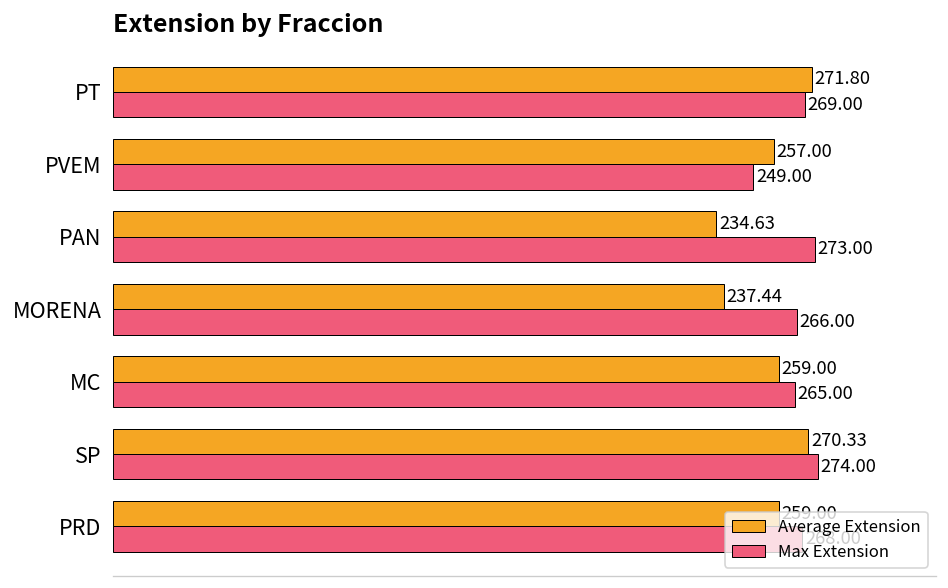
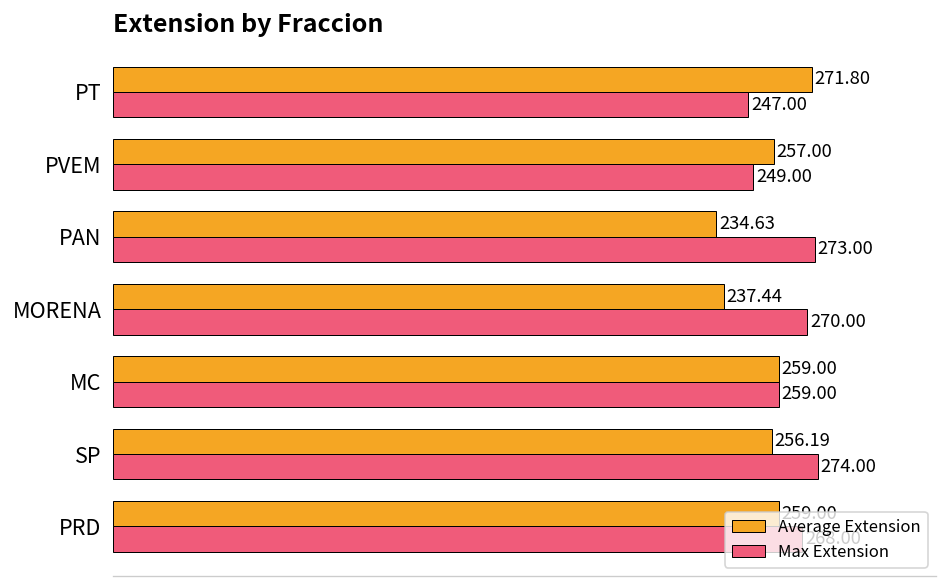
  {
    "Average Extension": {
      "PT": 271.80,
      "PVEM": 257.00,
      "PAN": 234.63,
      "MORENA": 237.44,
      "MC": 259.00,
-     "SP": 270.33
+     "SP": 256.19
    },
    "Max Extension": {
-     "PT": 269.00,
+     "PT": 247.00,
      "PVEM": 249.00,
      "PAN": 273.00,
-     "MORENA": 266.00,
-     "MC": 265.00,
+     "MORENA": 270.00,
+     "MC": 259.00,
      "SP": 274.00
    }
  }
